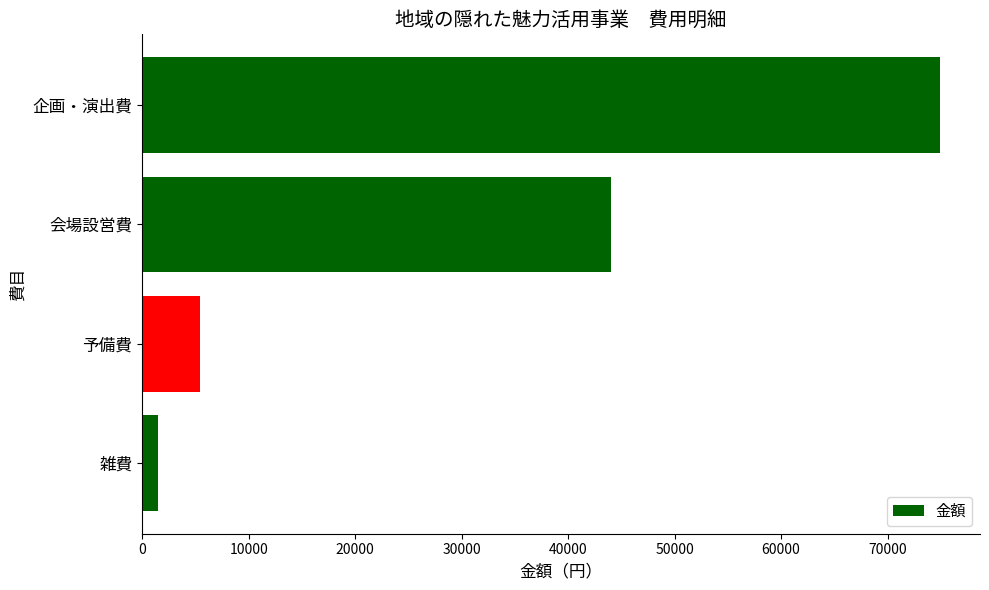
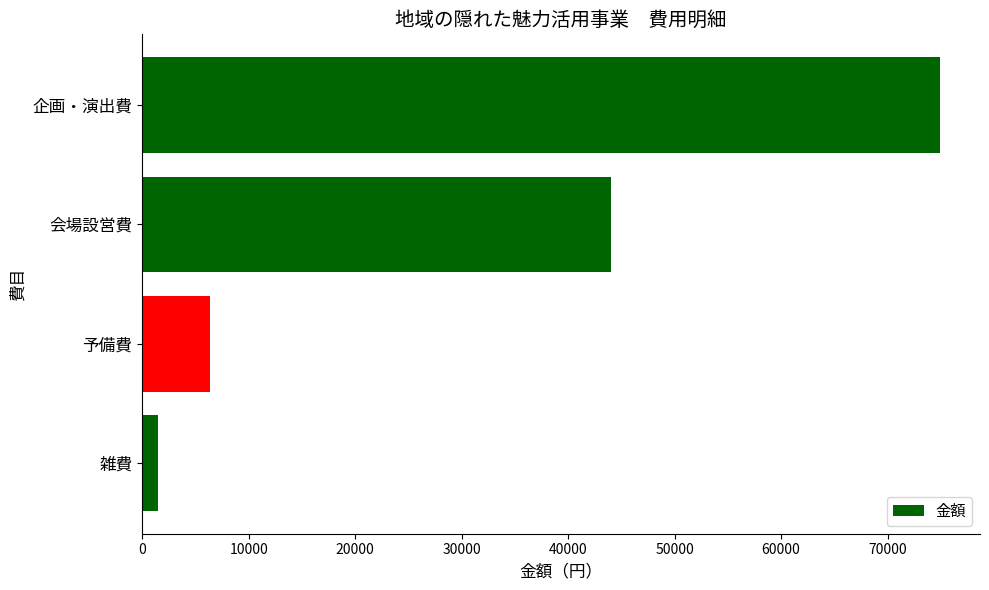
  {
    "企画・演出費": 74900,
    "会場設営費": 44000,
-   "予備費": 5400,
+   "予備費": 6300,
    "雑費": 1500
  }
